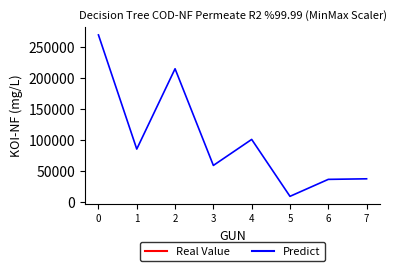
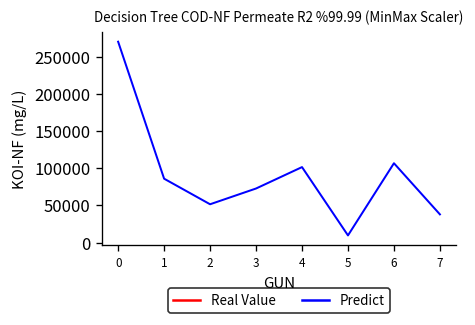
  {
    "0": 270000,
    "1": 90000,
-   "2": 220000,
-   "3": 60000,
+   "2": 50000,
+   "3": 70000,
    "4": 100000,
    "5": 10000,
-   "6": 40000,
+   "6": 110000,
    "7": 40000
  }
